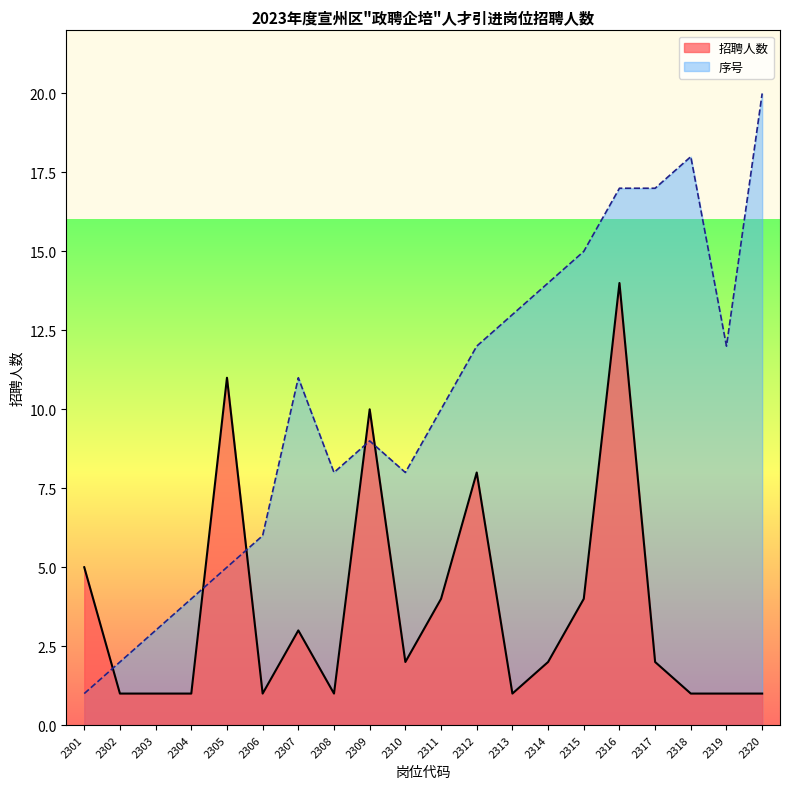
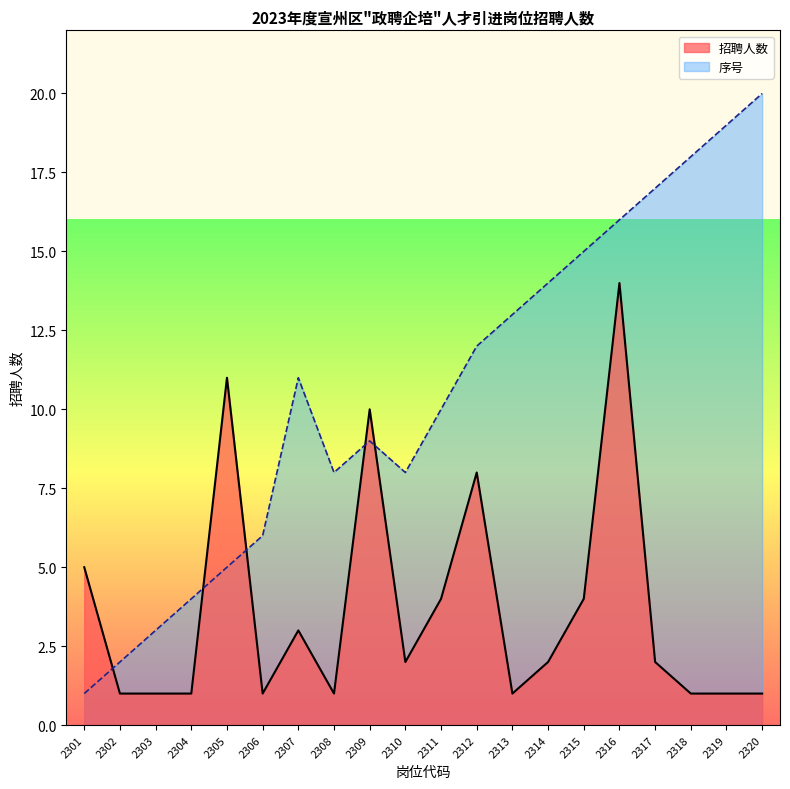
  {
    "招聘人数": {
      "2301": 5,
      "2302": 1,
      "2303": 1,
      "2304": 1,
      "2305": 11,
      "2306": 1,
      "2307": 3,
      "2308": 1,
      "2309": 10,
      "2310": 2,
      "2311": 4,
      "2312": 8,
      "2313": 1,
      "2314": 2,
      "2315": 4,
      "2316": 14,
      "2317": 2,
      "2318": 1,
      "2319": 1,
      "2320": 1
    },
    "序号": {
      "2301": 1,
      "2302": 2,
      "2303": 3,
      "2304": 4,
      "2305": 5,
      "2306": 6,
      "2307": 11,
      "2308": 8,
      "2309": 9,
      "2310": 8,
      "2311": 10,
      "2312": 12,
      "2313": 13,
      "2314": 14,
      "2315": 15,
-     "2316": 17,
+     "2316": 16,
      "2317": 17,
      "2318": 18,
-     "2319": 12,
+     "2319": 19,
      "2320": 20
    }
  }
